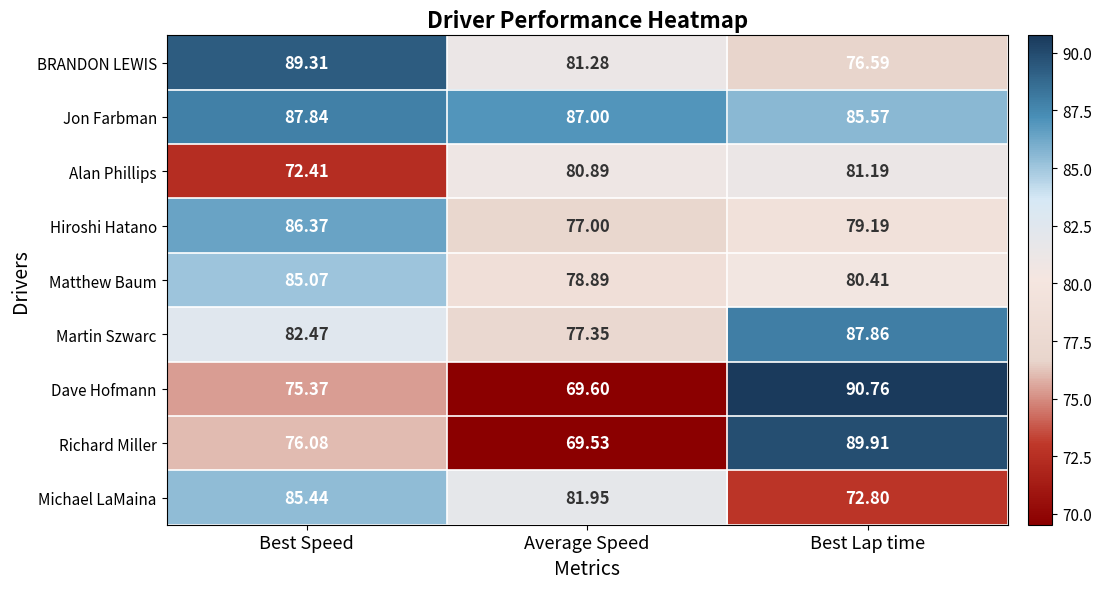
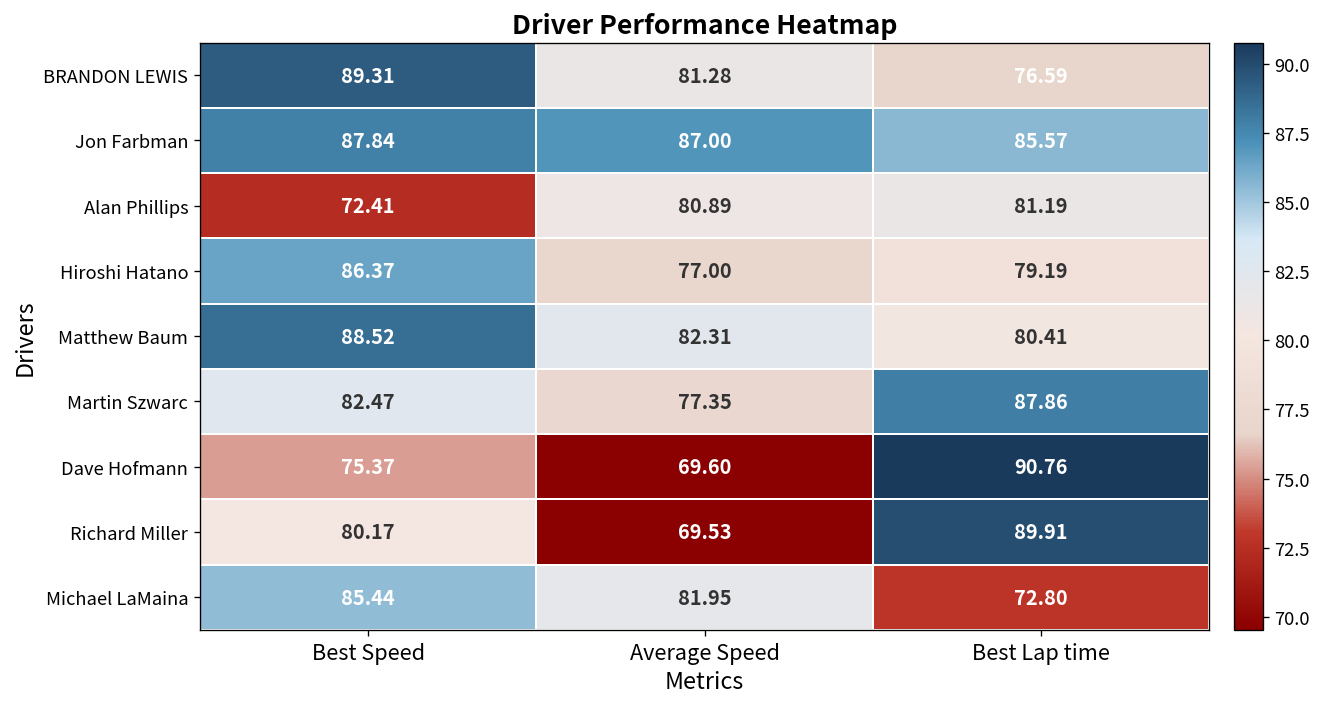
  {
    "BRANDON LEWIS": {
      "Best Speed": 89.31,
      "Average Speed": 81.28,
      "Best Lap time": 76.59
    },
    "Jon Farbman": {
      "Best Speed": 87.84,
      "Average Speed": 87.00,
      "Best Lap time": 85.57
    },
    "Alan Phillips": {
      "Best Speed": 72.41,
      "Average Speed": 80.89,
      "Best Lap time": 81.19
    },
    "Hiroshi Hatano": {
      "Best Speed": 86.37,
      "Average Speed": 77.00,
      "Best Lap time": 79.19
    },
    "Matthew Baum": {
-     "Best Speed": 85.07,
-     "Average Speed": 78.89,
+     "Best Speed": 88.52,
+     "Average Speed": 82.31,
      "Best Lap time": 80.41
    },
    "Martin Szwarc": {
      "Best Speed": 82.47,
      "Average Speed": 77.35,
      "Best Lap time": 87.86
    },
    "Dave Hofmann": {
      "Best Speed": 75.37,
      "Average Speed": 69.60,
      "Best Lap time": 90.76
    },
    "Richard Miller": {
-     "Best Speed": 76.08,
+     "Best Speed": 80.17,
      "Average Speed": 69.53,
      "Best Lap time": 89.91
    },
    "Michael LaMaina": {
      "Best Speed": 85.44,
      "Average Speed": 81.95,
      "Best Lap time": 72.80
    }
  }
